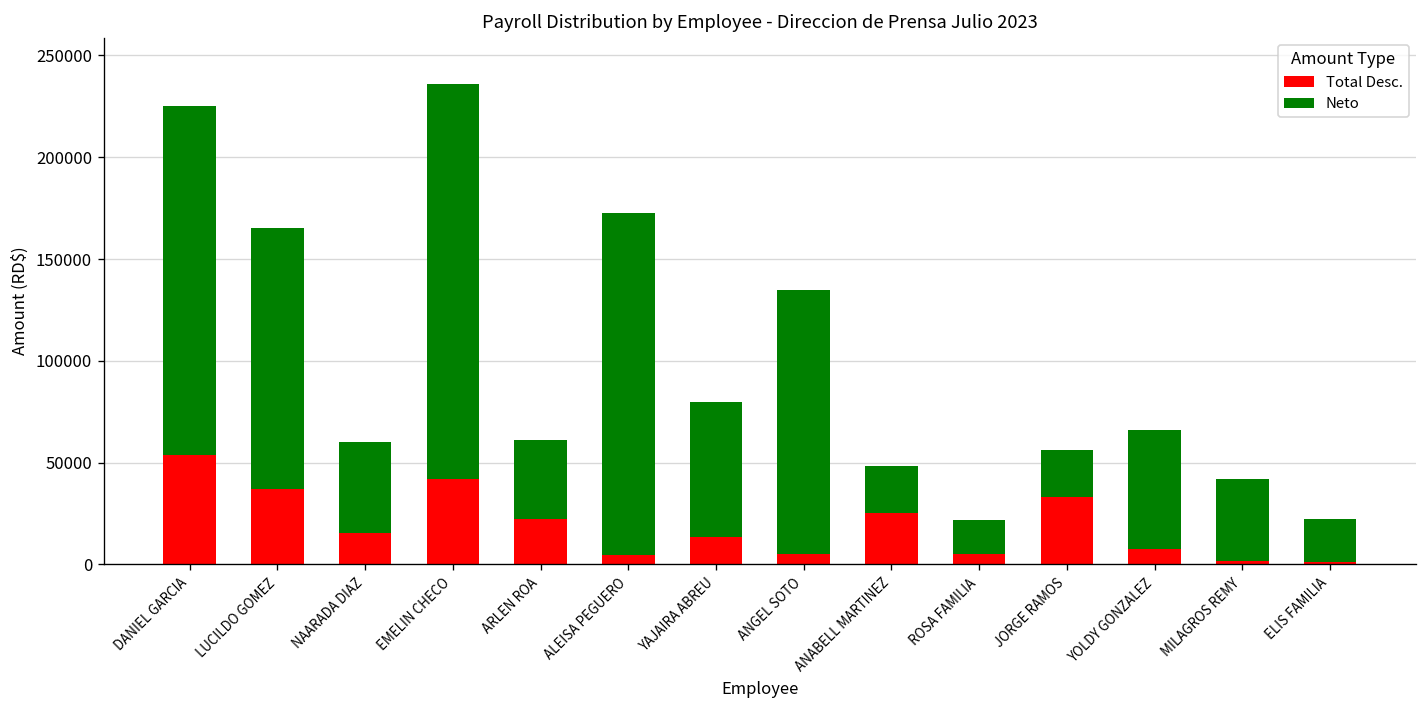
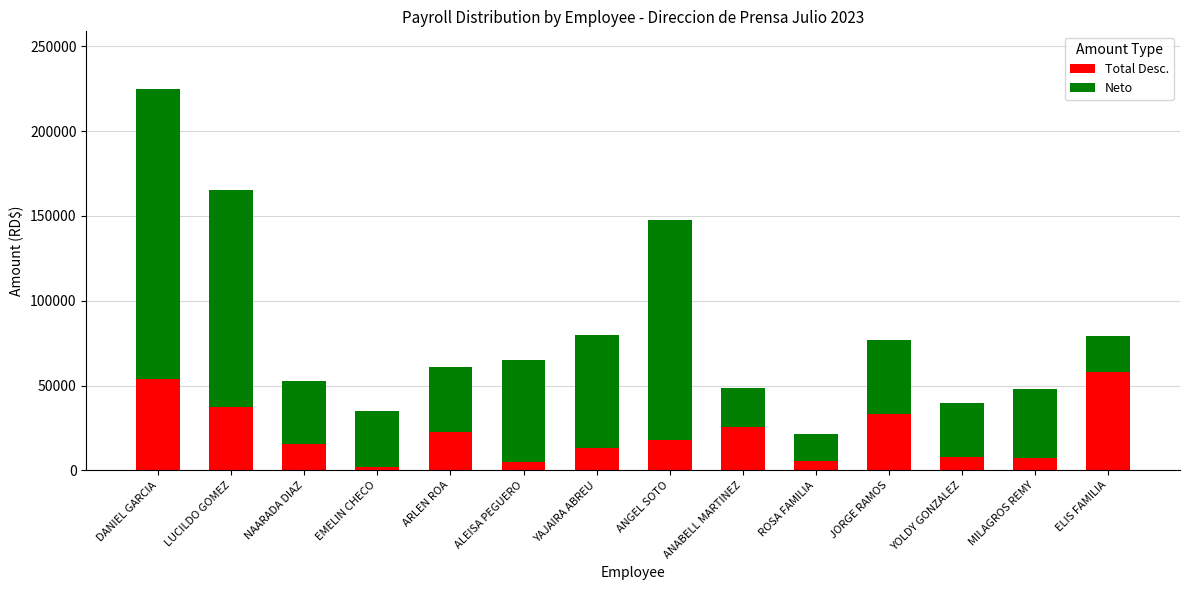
  {
    "Total Desc.": {
      "DANIEL GARCIA": 54000,
      "LUCILDO GOMEZ": 37000,
      "NAARADA DIAZ": 15000,
-     "EMELIN CHECO": 42000,
+     "EMELIN CHECO": 2000,
      "ARLEN ROA": 22000,
      "ALEISA PEGUERO": 5000,
      "YAJAIRA ABREU": 13000,
-     "ANGEL SOTO": 5000,
+     "ANGEL SOTO": 18000,
      "ANABELL MARTINEZ": 25000,
      "ROSA FAMILIA": 5000,
      "JORGE RAMOS": 33000,
      "YOLDY GONZALEZ": 8000,
-     "MILAGROS REMY": 2000,
-     "ELIS FAMILIA": 1000
+     "MILAGROS REMY": 8000,
+     "ELIS FAMILIA": 58000
    },
    "Neto": {
      "DANIEL GARCIA": 171000,
      "LUCILDO GOMEZ": 128000,
-     "NAARADA DIAZ": 45000,
-     "EMELIN CHECO": 194000,
+     "NAARADA DIAZ": 37000,
+     "EMELIN CHECO": 33000,
      "ARLEN ROA": 39000,
-     "ALEISA PEGUERO": 168000,
+     "ALEISA PEGUERO": 60000,
      "YAJAIRA ABREU": 67000,
      "ANGEL SOTO": 130000,
      "ANABELL MARTINEZ": 23000,
      "ROSA FAMILIA": 16000,
-     "JORGE RAMOS": 23000,
-     "YOLDY GONZALEZ": 58000,
+     "JORGE RAMOS": 43000,
+     "YOLDY GONZALEZ": 32000,
      "MILAGROS REMY": 40000,
      "ELIS FAMILIA": 21000
    }
  }
